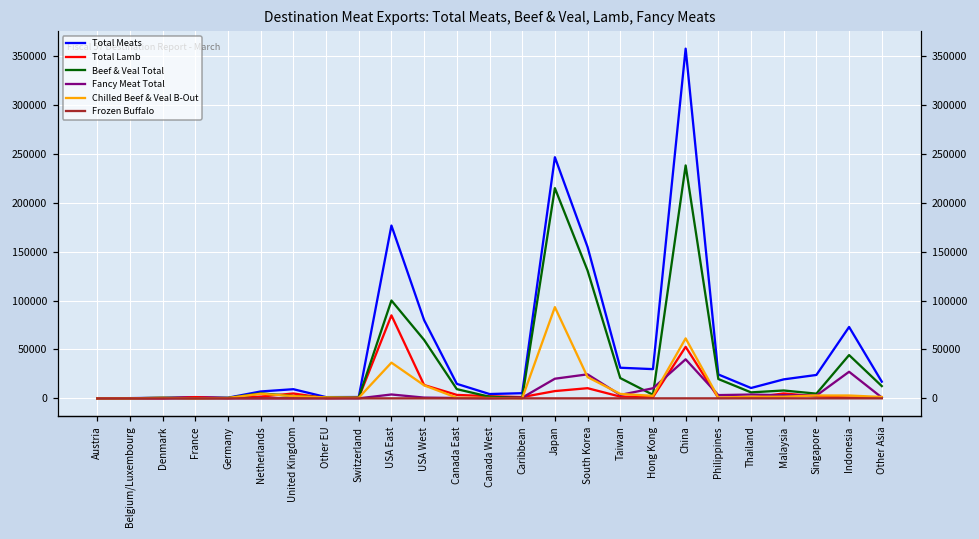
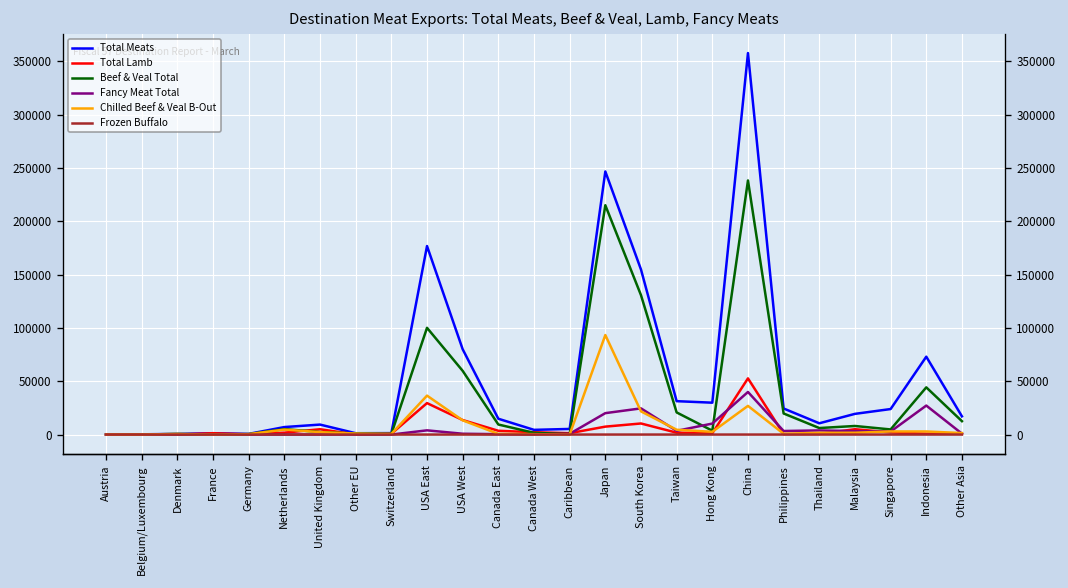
  {
    "Total Meats": {
      "United Kingdom": 10000,
      "USA East": 180000,
      "USA West": 80000,
      "Canada East": 10000,
      "Caribbean": 10000,
      "Japan": 250000,
      "South Korea": 150000,
      "Taiwan": 30000,
      "Hong Kong": 30000,
      "China": 360000,
      "Philippines": 20000,
      "Thailand": 10000,
      "Malaysia": 20000,
      "Singapore": 20000,
      "Indonesia": 70000,
      "Other Asia": 20000
    },
    "Total Lamb": {
-     "USA East": 80000,
+     "USA East": 30000,
      "Canada East": 0,
      "Japan": 10000,
      "South Korea": 10000,
      "China": 50000
    },
    "Beef & Veal Total": {
      "USA East": 100000,
      "USA West": 60000,
      "Canada East": 10000,
      "Japan": 210000,
      "South Korea": 130000,
      "Taiwan": 20000,
      "China": 240000,
      "Philippines": 20000,
      "Malaysia": 10000,
      "Indonesia": 40000,
      "Other Asia": 10000
    },
    "Fancy Meat Total": {
      "USA East": 0,
      "Japan": 20000,
      "Hong Kong": 10000,
      "China": 40000,
      "Indonesia": 30000
    },
    "Chilled Beef & Veal B-Out": {
      "USA East": 40000,
      "Japan": 90000,
-     "China": 60000
+     "China": 30000
    },
    "Frozen Buffalo": {
      "USA East": 0,
      "Japan": 0,
      "South Korea": 0,
      "China": 0
    }
  }
